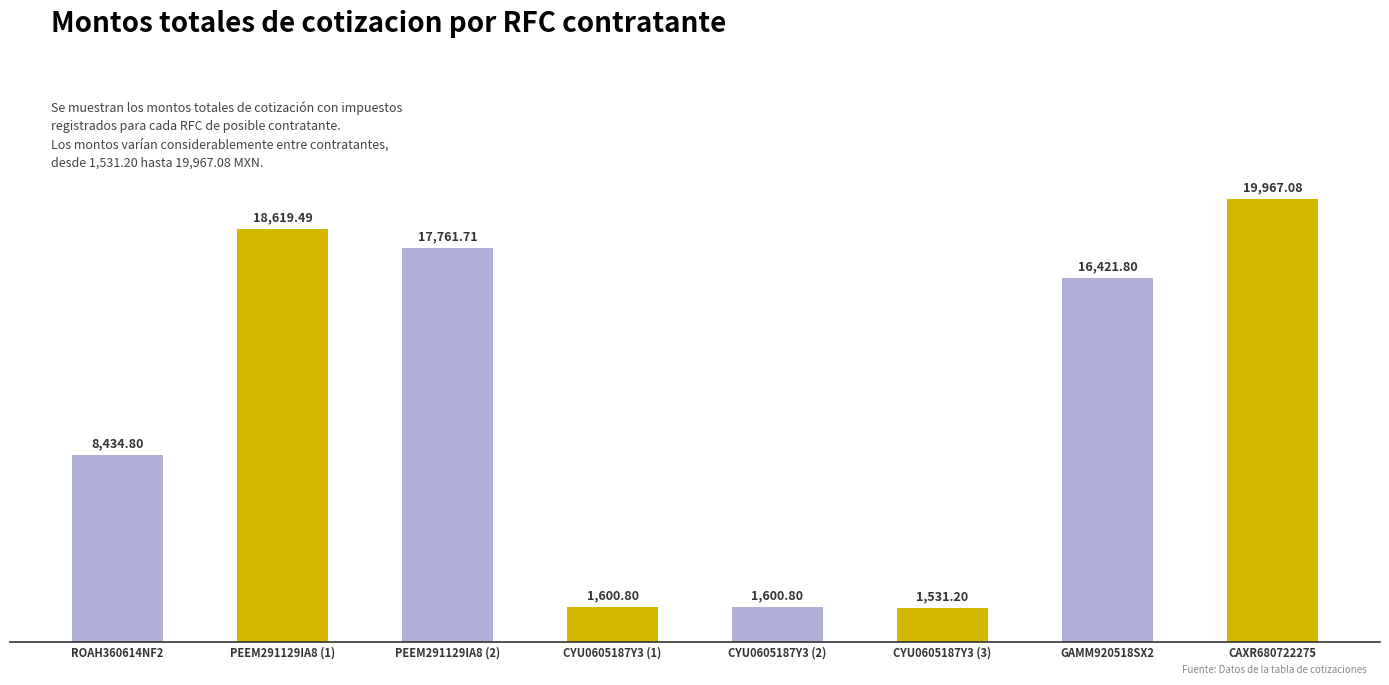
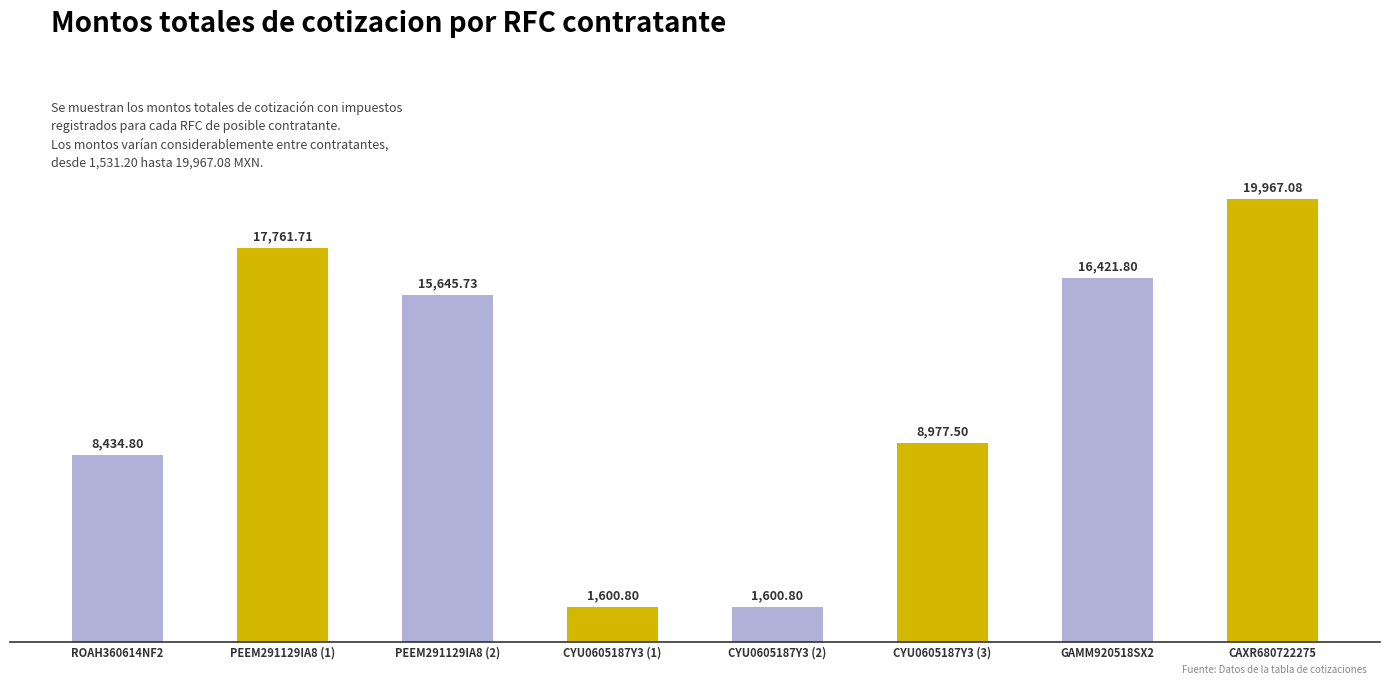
  {
    "ROAH360614NF2": "8,434.80",
-   "PEEM291129IA8 (1)": "18,619.49",
-   "PEEM291129IA8 (2)": "17,761.71",
+   "PEEM291129IA8 (1)": "17,761.71",
+   "PEEM291129IA8 (2)": "15,645.73",
    "CYU0605187Y3 (1)": "1,600.80",
    "CYU0605187Y3 (2)": "1,600.80",
-   "CYU0605187Y3 (3)": "1,531.20",
+   "CYU0605187Y3 (3)": "8,977.50",
    "GAMM920518SX2": "16,421.80",
    "CAXR680722275": "19,967.08"
  }
